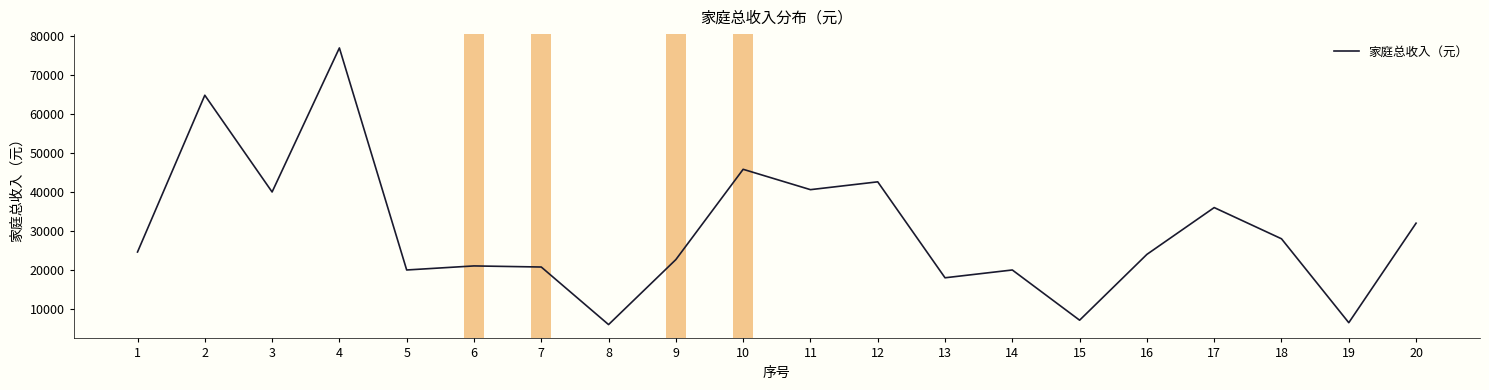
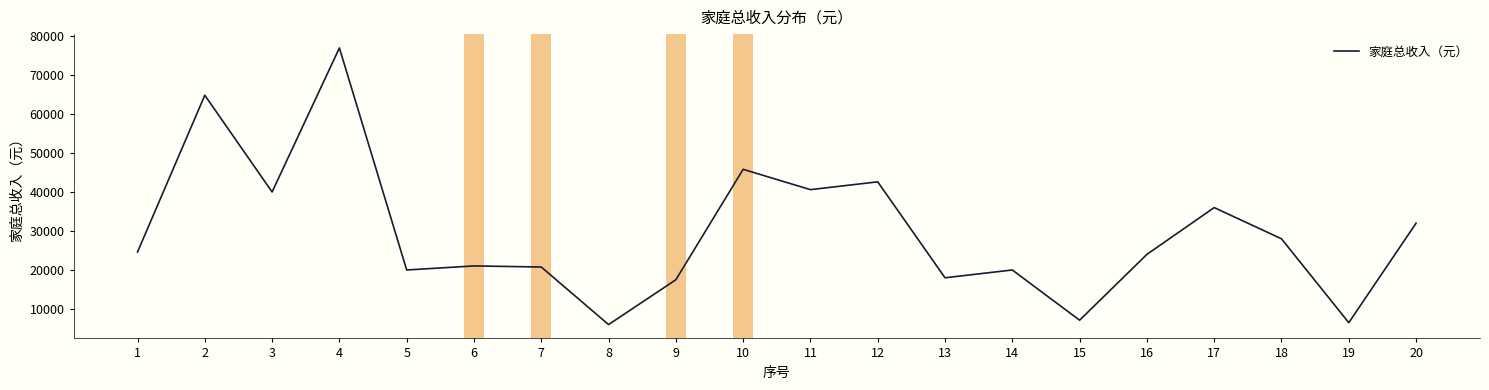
  {
    "1": 25000,
    "2": 65000,
    "3": 40000,
    "4": 77000,
    "5": 20000,
    "6": 21000,
    "7": 21000,
    "8": 6000,
-   "9": 23000,
+   "9": 17000,
    "10": 46000,
    "11": 41000,
    "12": 43000,
    "13": 18000,
    "14": 20000,
    "15": 7000,
    "16": 24000,
    "17": 36000,
    "18": 28000,
    "19": 6000,
    "20": 32000
  }
